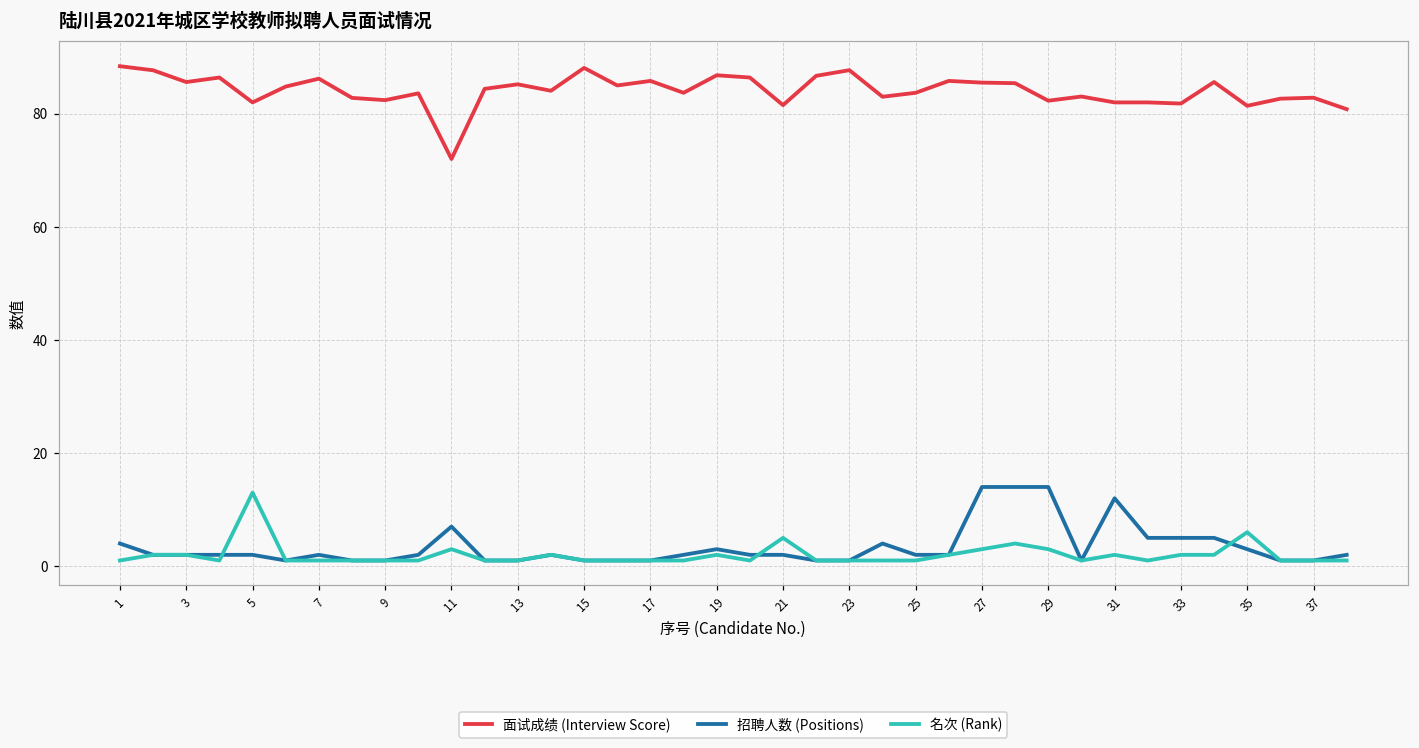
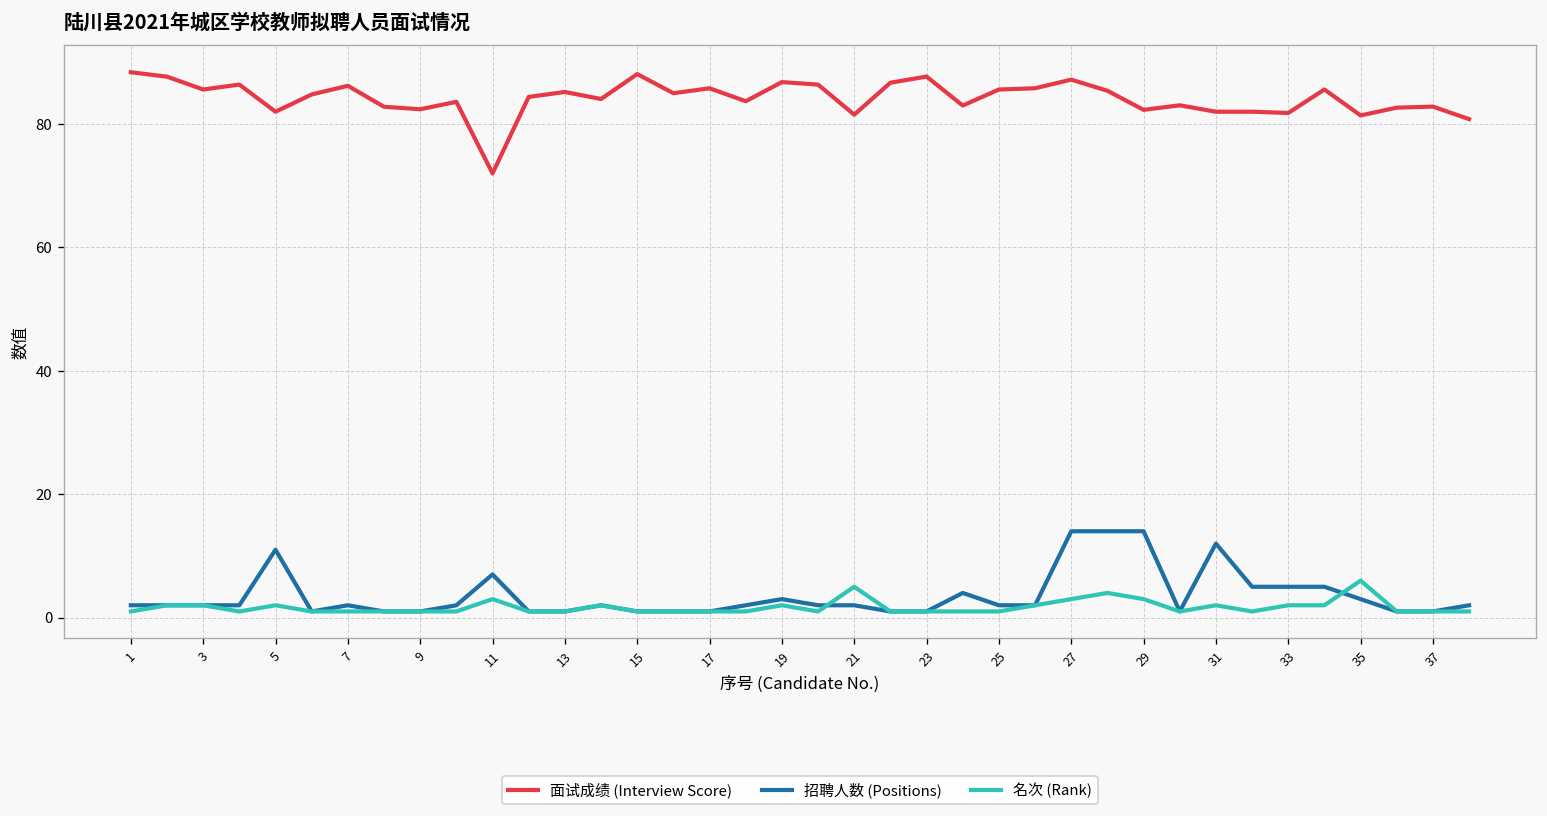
  {
    "面试成绩 (Interview Score)": {
      "1": 88,
      "3": 86,
      "5": 82,
      "7": 86,
      "9": 82,
      "11": 72,
      "13": 85,
      "15": 88,
      "17": 86,
      "19": 87,
      "21": 82,
      "23": 88,
-     "25": 84,
-     "27": 86,
+     "25": 86,
+     "27": 87,
      "29": 82,
      "31": 82,
      "33": 82,
      "35": 81,
      "37": 83
    },
    "招聘人数 (Positions)": {
-     "1": 4,
-     "5": 2,
+     "1": 2,
+     "5": 11,
      "7": 2,
      "11": 7,
      "19": 3,
      "21": 2,
      "25": 2,
      "27": 14,
      "29": 14,
      "31": 12,
      "33": 5,
      "35": 3
    },
    "名次 (Rank)": {
      "1": 1,
-     "5": 13,
+     "5": 2,
      "7": 1,
      "11": 3,
      "19": 2,
      "21": 5,
      "25": 1,
      "27": 3,
      "29": 3,
      "31": 2,
      "33": 2,
      "35": 6
    }
  }
